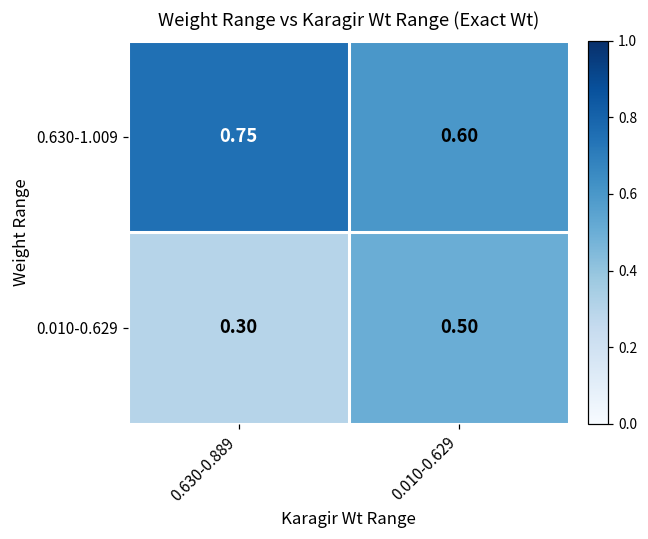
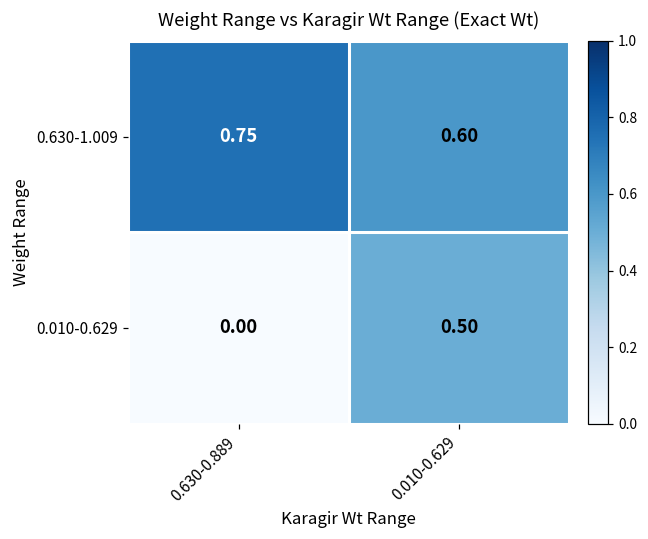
  {
    "0.630-1.009": {
      "0.630-0.889": 0.75,
      "0.010-0.629": 0.60
    },
    "0.010-0.629": {
-     "0.630-0.889": 0.30,
+     "0.630-0.889": 0.00,
      "0.010-0.629": 0.50
    }
  }
